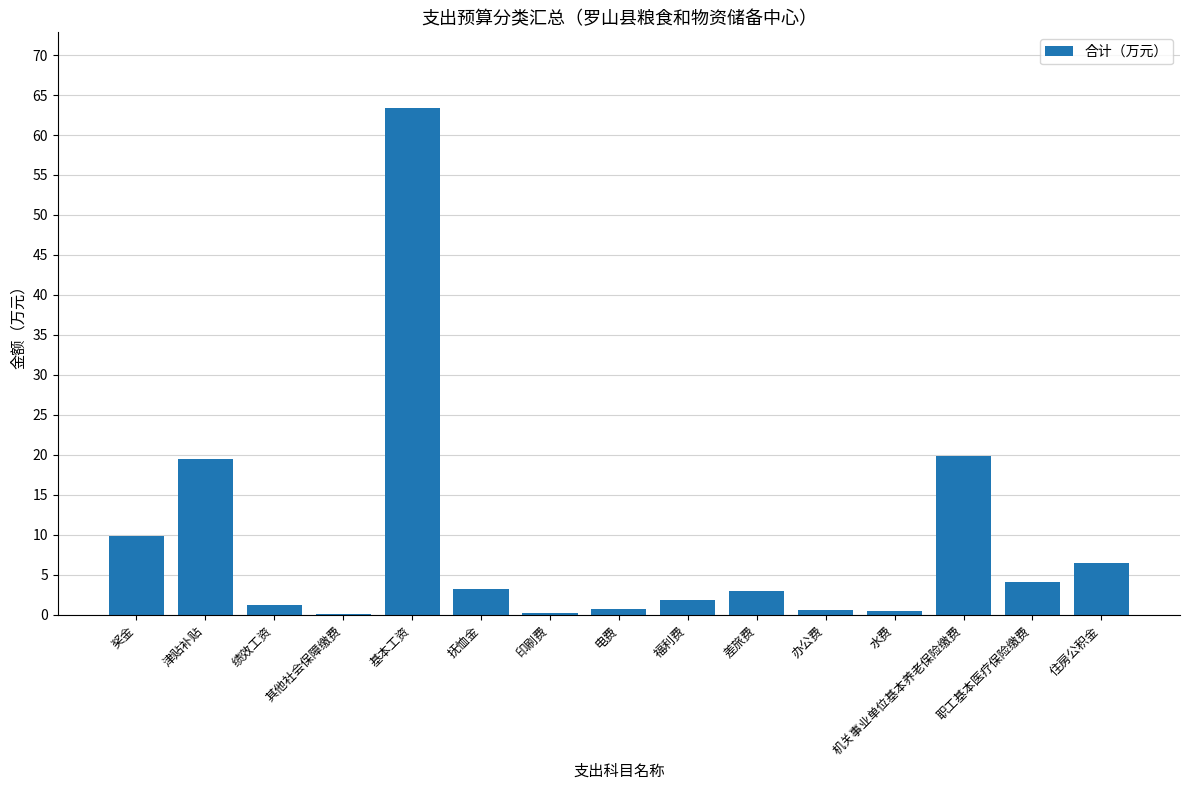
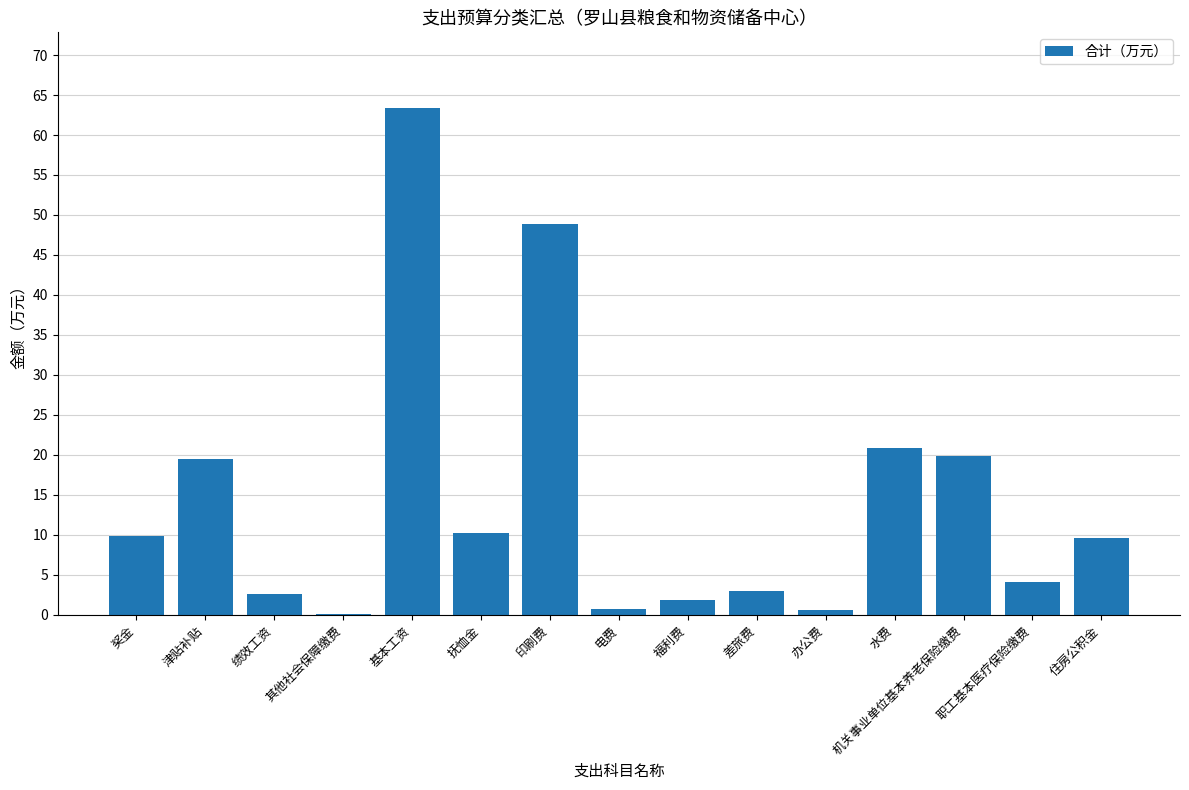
  {
    "奖金": 10,
    "津贴补贴": 19,
-   "绩效工资": 1,
+   "绩效工资": 3,
    "基本工资": 63,
-   "抚恤金": 3,
-   "印刷费": 0,
+   "抚恤金": 10,
+   "印刷费": 49,
    "电费": 1,
    "福利费": 2,
    "差旅费": 3,
    "办公费": 1,
-   "水费": 1,
+   "水费": 21,
    "机关事业单位基本养老保险缴费": 20,
    "职工基本医疗保险缴费": 4,
-   "住房公积金": 6
+   "住房公积金": 10
  }
